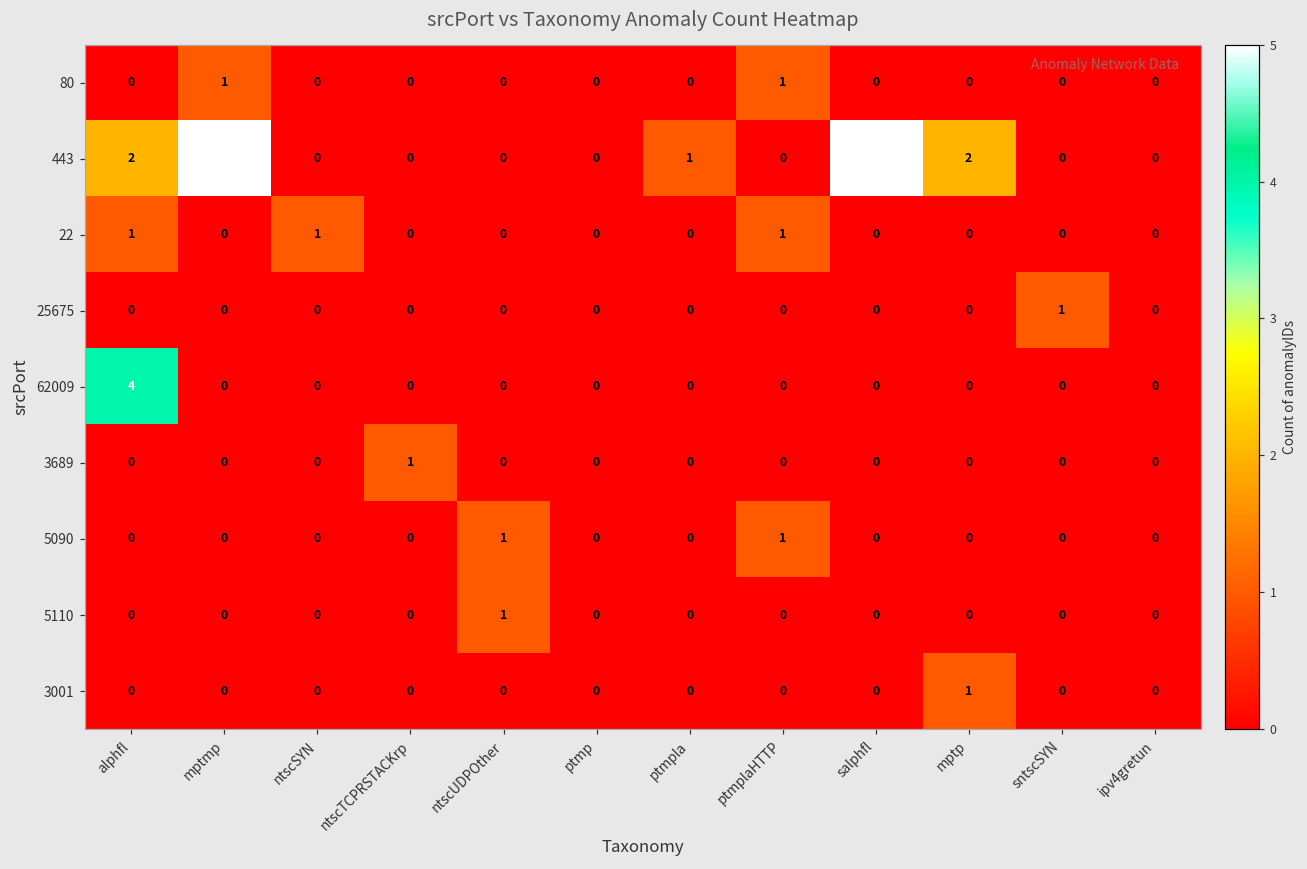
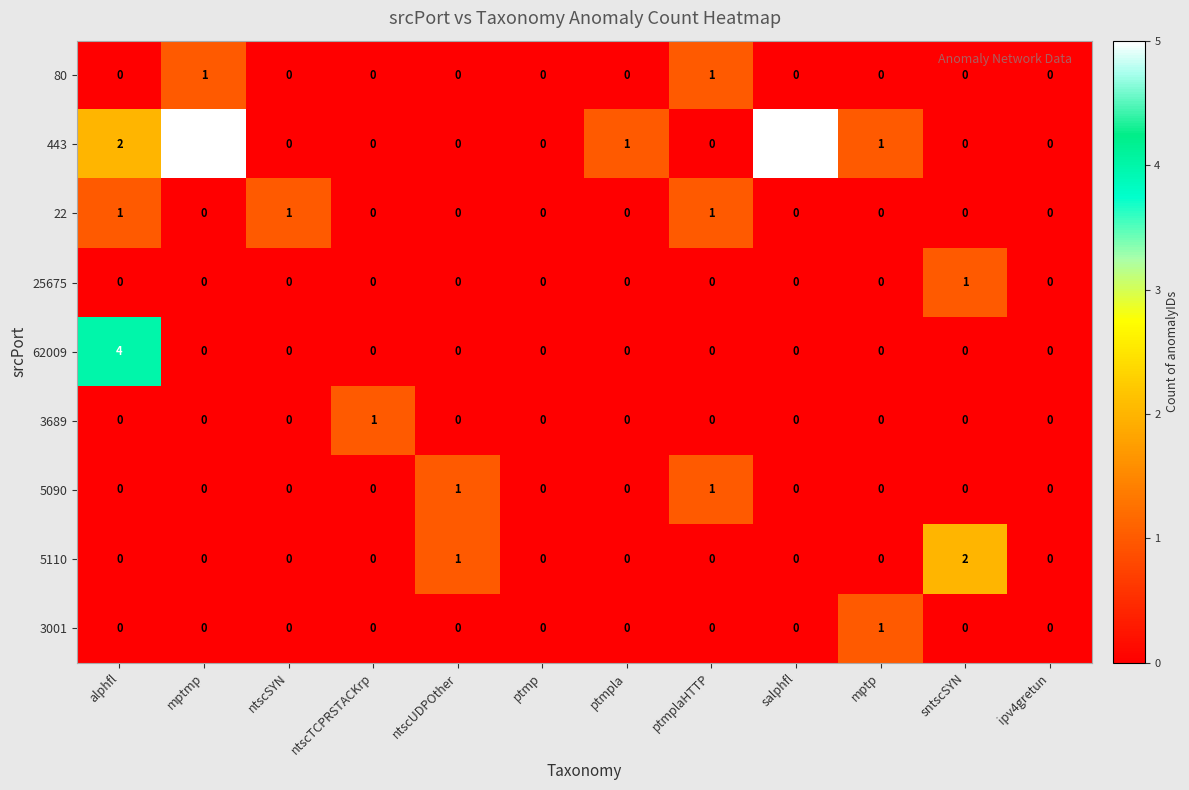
  {
    "80": {
      "alphfl": 0,
      "mptmp": 1,
      "ntscSYN": 0,
      "ntscTCPRSTACKrp": 0,
      "ntscUDPOther": 0,
      "ptmp": 0,
      "ptmpla": 0,
      "ptmplaHTTP": 1,
      "salphfl": 0,
      "mptp": 0,
      "ipv4gretun": 0
    },
    "443": {
      "alphfl": 2,
      "ntscSYN": 0,
      "ntscTCPRSTACKrp": 0,
      "ntscUDPOther": 0,
      "ptmp": 0,
      "ptmpla": 1,
      "ptmplaHTTP": 0,
-     "mptp": 2,
+     "mptp": 1,
      "sntscSYN": 0,
      "ipv4gretun": 0
    },
    "22": {
      "alphfl": 1,
      "mptmp": 0,
      "ntscSYN": 1,
      "ntscTCPRSTACKrp": 0,
      "ntscUDPOther": 0,
      "ptmp": 0,
      "ptmpla": 0,
      "ptmplaHTTP": 1,
      "salphfl": 0,
      "mptp": 0,
      "sntscSYN": 0,
      "ipv4gretun": 0
    },
    "25675": {
      "alphfl": 0,
      "mptmp": 0,
      "ntscSYN": 0,
      "ntscTCPRSTACKrp": 0,
      "ntscUDPOther": 0,
      "ptmp": 0,
      "ptmpla": 0,
      "ptmplaHTTP": 0,
      "salphfl": 0,
      "mptp": 0,
      "sntscSYN": 1,
      "ipv4gretun": 0
    },
    "62009": {
      "alphfl": 4,
      "mptmp": 0,
      "ntscSYN": 0,
      "ntscTCPRSTACKrp": 0,
      "ntscUDPOther": 0,
      "ptmp": 0,
      "ptmpla": 0,
      "ptmplaHTTP": 0,
      "salphfl": 0,
      "mptp": 0,
      "sntscSYN": 0,
      "ipv4gretun": 0
    },
    "3689": {
      "alphfl": 0,
      "mptmp": 0,
      "ntscSYN": 0,
      "ntscTCPRSTACKrp": 1,
      "ntscUDPOther": 0,
      "ptmp": 0,
      "ptmpla": 0,
      "ptmplaHTTP": 0,
      "salphfl": 0,
      "mptp": 0,
      "sntscSYN": 0,
      "ipv4gretun": 0
    },
    "5090": {
      "alphfl": 0,
      "mptmp": 0,
      "ntscSYN": 0,
      "ntscTCPRSTACKrp": 0,
      "ntscUDPOther": 1,
      "ptmp": 0,
      "ptmpla": 0,
      "ptmplaHTTP": 1,
      "salphfl": 0,
      "mptp": 0,
      "sntscSYN": 0,
      "ipv4gretun": 0
    },
    "5110": {
      "alphfl": 0,
      "mptmp": 0,
      "ntscSYN": 0,
      "ntscTCPRSTACKrp": 0,
      "ntscUDPOther": 1,
      "ptmp": 0,
      "ptmpla": 0,
      "ptmplaHTTP": 0,
      "salphfl": 0,
      "mptp": 0,
-     "sntscSYN": 0,
+     "sntscSYN": 2,
      "ipv4gretun": 0
    },
    "3001": {
      "alphfl": 0,
      "mptmp": 0,
      "ntscSYN": 0,
      "ntscTCPRSTACKrp": 0,
      "ntscUDPOther": 0,
      "ptmp": 0,
      "ptmpla": 0,
      "ptmplaHTTP": 0,
      "salphfl": 0,
      "mptp": 1,
      "sntscSYN": 0,
      "ipv4gretun": 0
    }
  }
